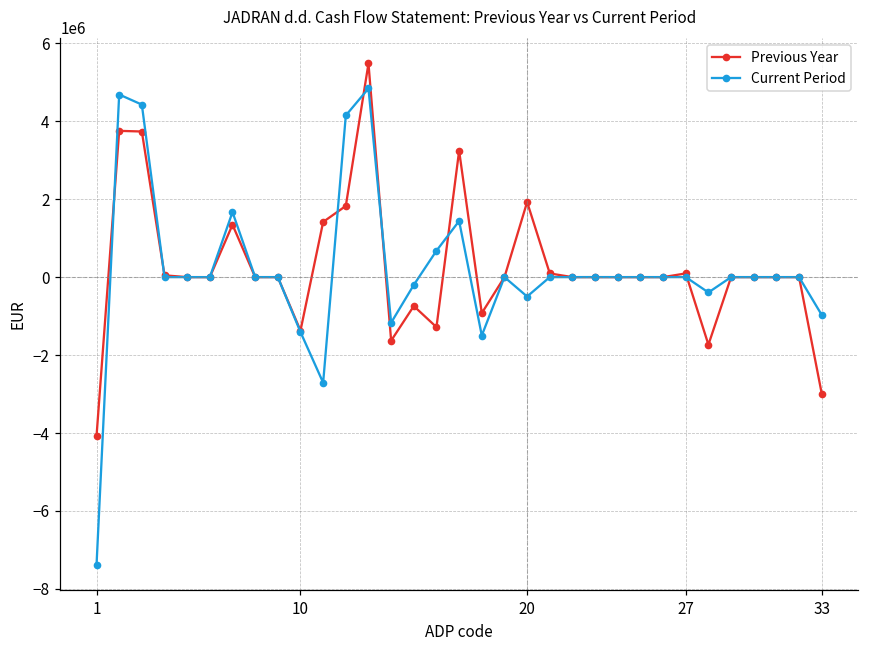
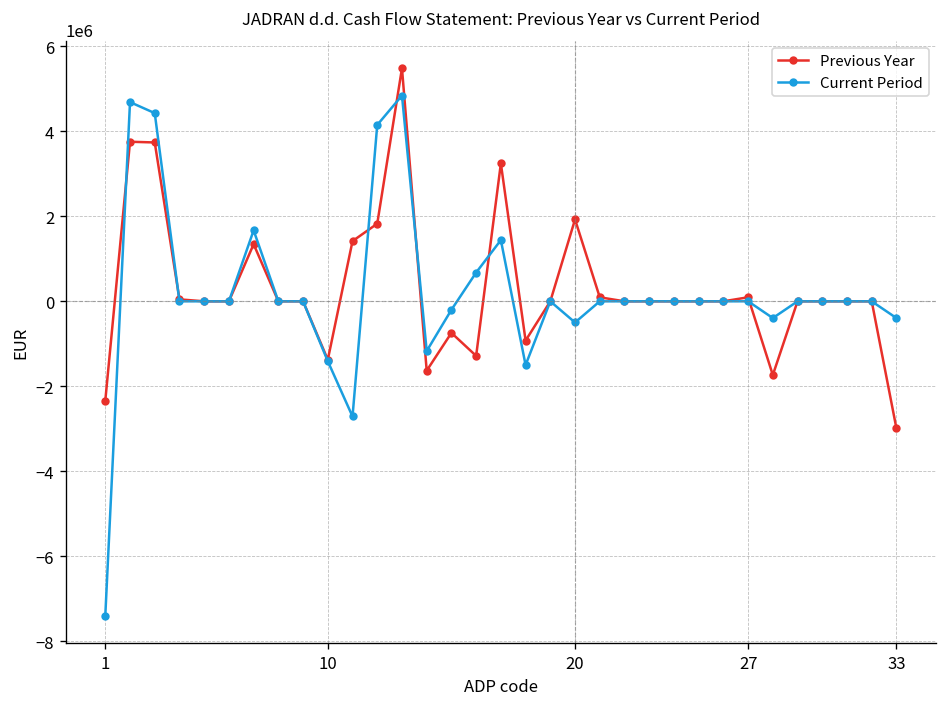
  {
    "Previous Year": {
-     "1": -4100000,
+     "1": -2300000,
      "20": 1900000,
      "27": 100000,
      "33": -3000000
    },
    "Current Period": {
      "1": -7400000,
      "20": -500000,
      "27": 0,
-     "33": -1000000
+     "33": -400000
    }
  }
